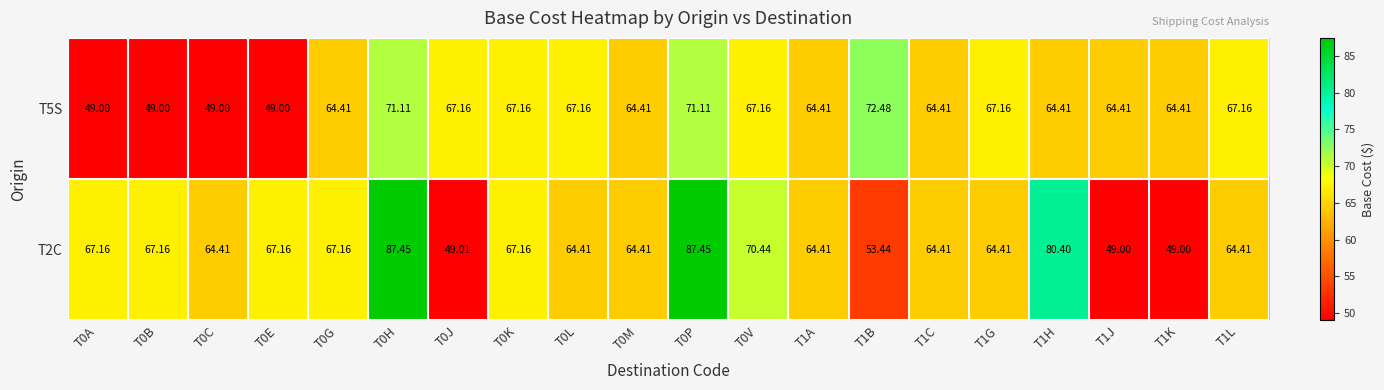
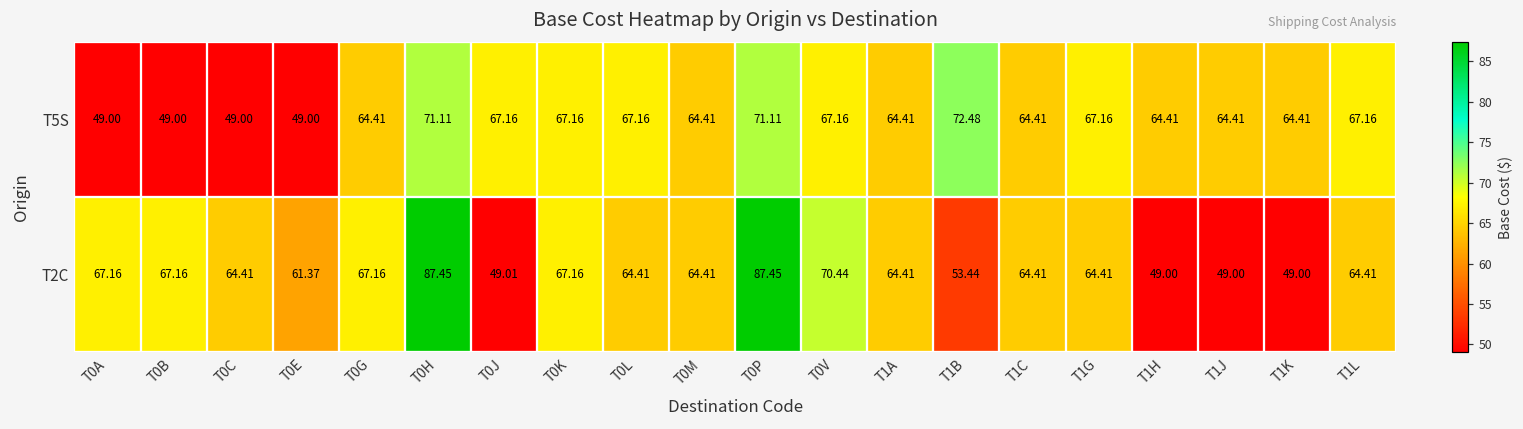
  {
    "T5S": {
      "T0A": 49.00,
      "T0B": 49.00,
      "T0C": 49.00,
      "T0E": 49.00,
      "T0G": 64.41,
      "T0H": 71.11,
      "T0J": 67.16,
      "T0K": 67.16,
      "T0L": 67.16,
      "T0M": 64.41,
      "T0P": 71.11,
      "T0V": 67.16,
      "T1A": 64.41,
      "T1B": 72.48,
      "T1C": 64.41,
      "T1G": 67.16,
      "T1H": 64.41,
      "T1J": 64.41,
      "T1K": 64.41,
      "T1L": 67.16
    },
    "T2C": {
      "T0A": 67.16,
      "T0B": 67.16,
      "T0C": 64.41,
-     "T0E": 67.16,
+     "T0E": 61.37,
      "T0G": 67.16,
      "T0H": 87.45,
      "T0J": 49.01,
      "T0K": 67.16,
      "T0L": 64.41,
      "T0M": 64.41,
      "T0P": 87.45,
      "T0V": 70.44,
      "T1A": 64.41,
      "T1B": 53.44,
      "T1C": 64.41,
      "T1G": 64.41,
-     "T1H": 80.40,
+     "T1H": 49.00,
      "T1J": 49.00,
      "T1K": 49.00,
      "T1L": 64.41
    }
  }
